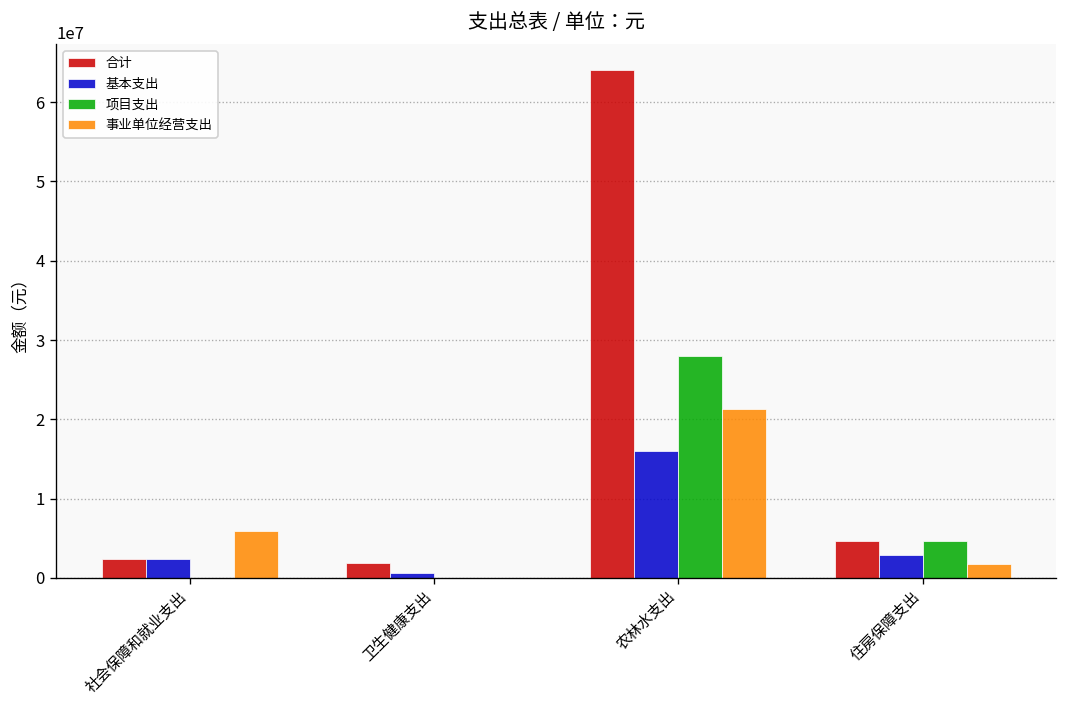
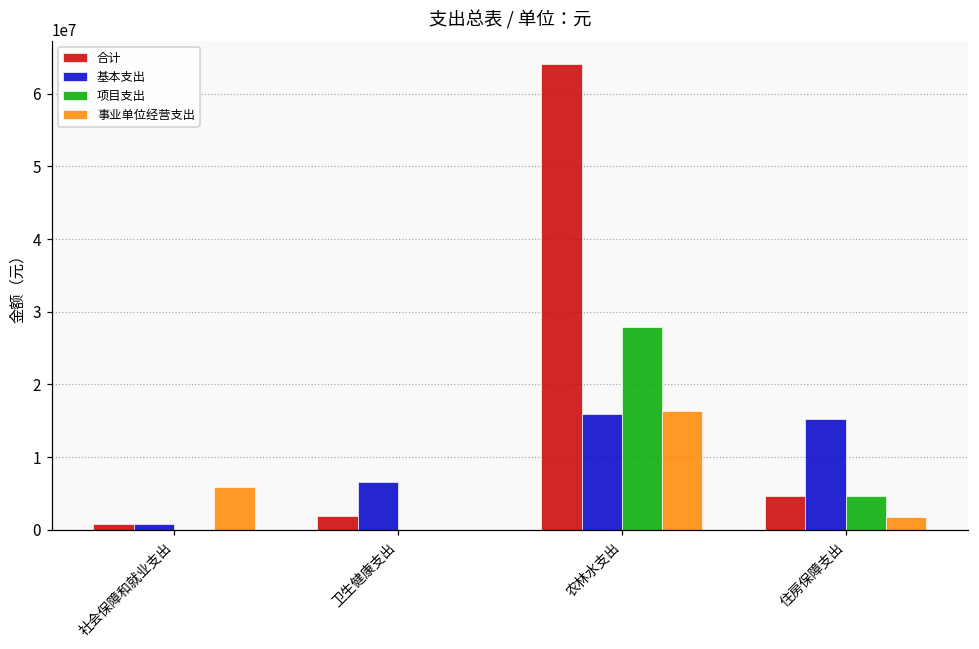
  {
    "合计": {
-     "社会保障和就业支出": 2000000,
+     "社会保障和就业支出": 1000000,
      "卫生健康支出": 2000000,
      "农林水支出": 64000000,
      "住房保障支出": 5000000
    },
    "基本支出": {
-     "社会保障和就业支出": 2000000,
-     "卫生健康支出": 1000000,
+     "社会保障和就业支出": 1000000,
+     "卫生健康支出": 7000000,
      "农林水支出": 16000000,
-     "住房保障支出": 3000000
+     "住房保障支出": 15000000
    },
    "项目支出": {
      "社会保障和就业支出": 0,
      "卫生健康支出": 0,
      "农林水支出": 28000000,
      "住房保障支出": 5000000
    },
    "事业单位经营支出": {
      "社会保障和就业支出": 6000000,
      "卫生健康支出": 0,
-     "农林水支出": 21000000,
+     "农林水支出": 16000000,
      "住房保障支出": 2000000
    }
  }
